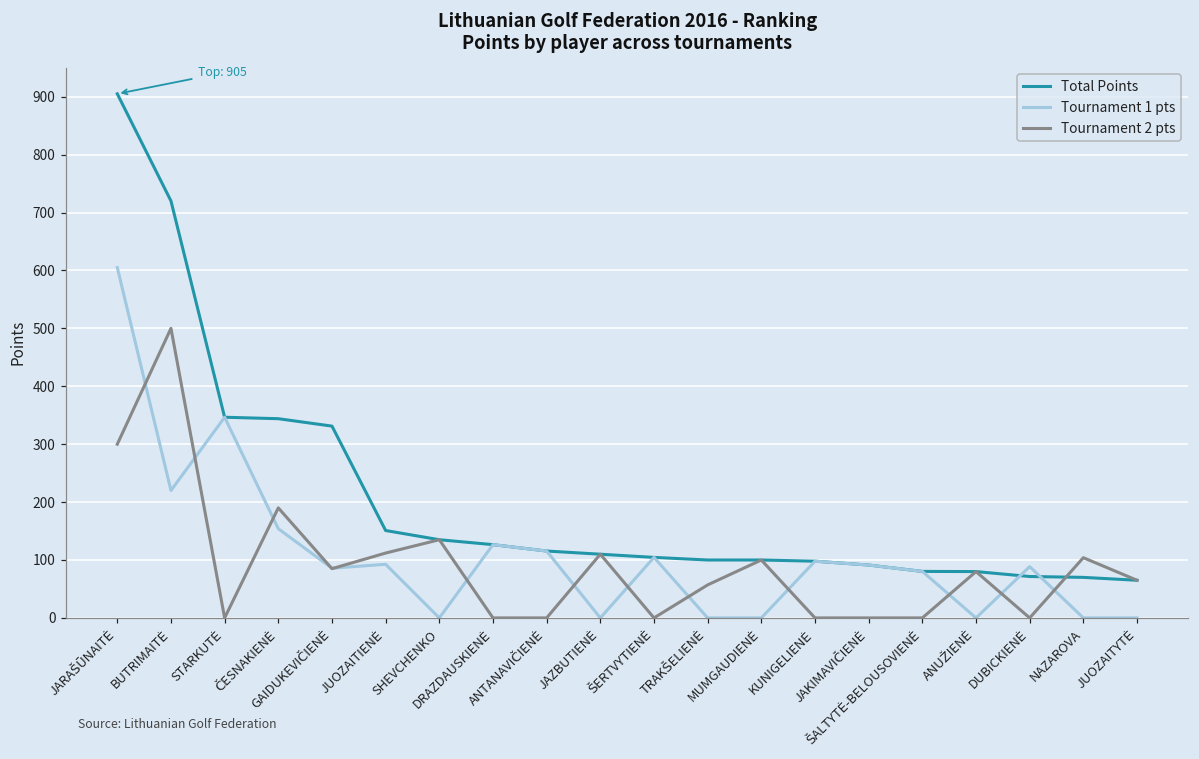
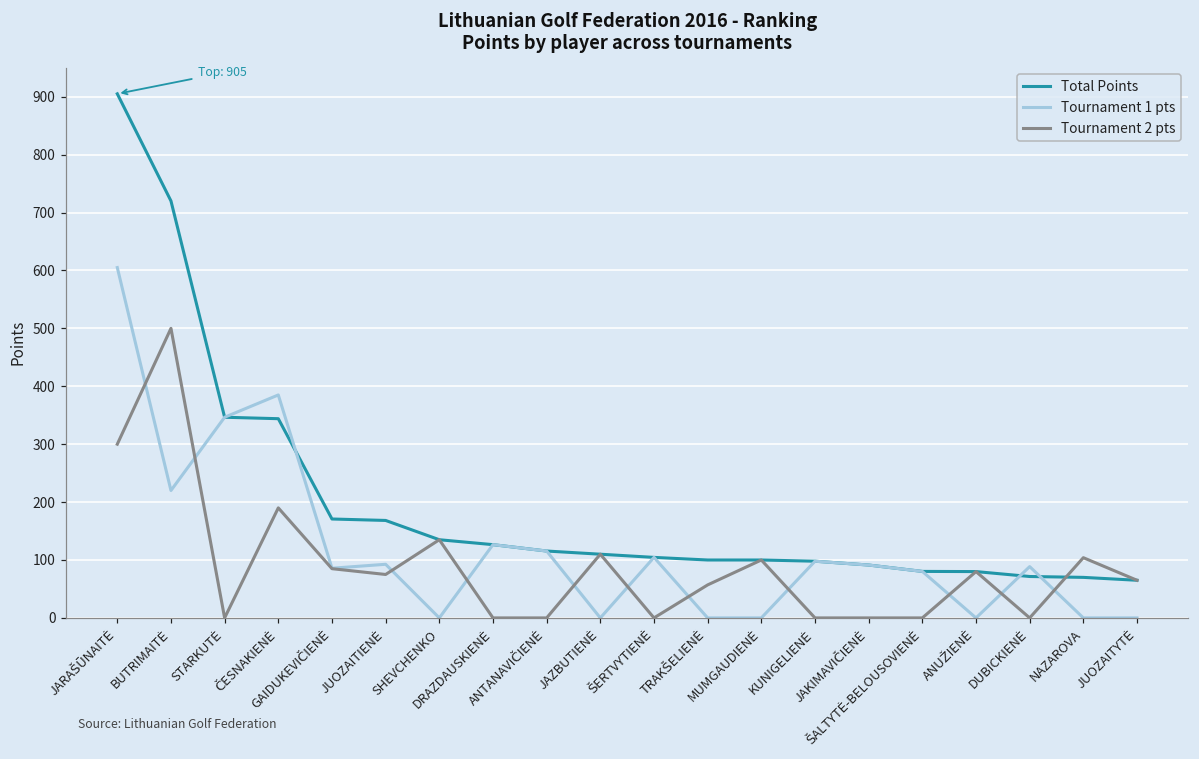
  {
    "Total Points": {
      "BUTRIMAITĖ": 720,
      "ČESNAKIENĖ": 340,
-     "GAIDUKEVIČIENĖ": 330,
-     "JUOZAITIENĖ": 150,
+     "GAIDUKEVIČIENĖ": 170,
+     "JUOZAITIENĖ": 170,
      "TRAKŠELIENĖ": 100,
      "DUBICKIENĖ": 70,
      "NAZAROVA": 70
    },
    "Tournament 1 pts": {
      "JARAŠŪNAITĖ": 610,
      "BUTRIMAITĖ": 220,
-     "ČESNAKIENĖ": 150,
+     "ČESNAKIENĖ": 390,
      "JUOZAITIENĖ": 90,
      "SHEVCHENKO": 0,
      "JAZBUTIENĖ": 0,
      "TRAKŠELIENĖ": 0,
      "MUMGAUDIENĖ": 0,
      "ANUŽIENĖ": 0,
      "DUBICKIENĖ": 90,
      "NAZAROVA": 0,
      "JUOZAITYTĖ": 0
    },
    "Tournament 2 pts": {
      "JARAŠŪNAITĖ": 300,
      "BUTRIMAITĖ": 500,
      "STARKUTĖ": 0,
      "ČESNAKIENĖ": 190,
-     "JUOZAITIENĖ": 110,
+     "JUOZAITIENĖ": 80,
      "DRAZDAUSKIENĖ": 0,
      "ANTANAVIČIENĖ": 0,
      "ŠERTVYTIENĖ": 0,
      "TRAKŠELIENĖ": 60,
      "KUNIGELIENĖ": 0,
      "JAKIMAVIČIENĖ": 0,
      "ŠALTYTĖ-BELOUSOVIENĖ": 0,
      "DUBICKIENĖ": 0,
      "NAZAROVA": 100
    }
  }
